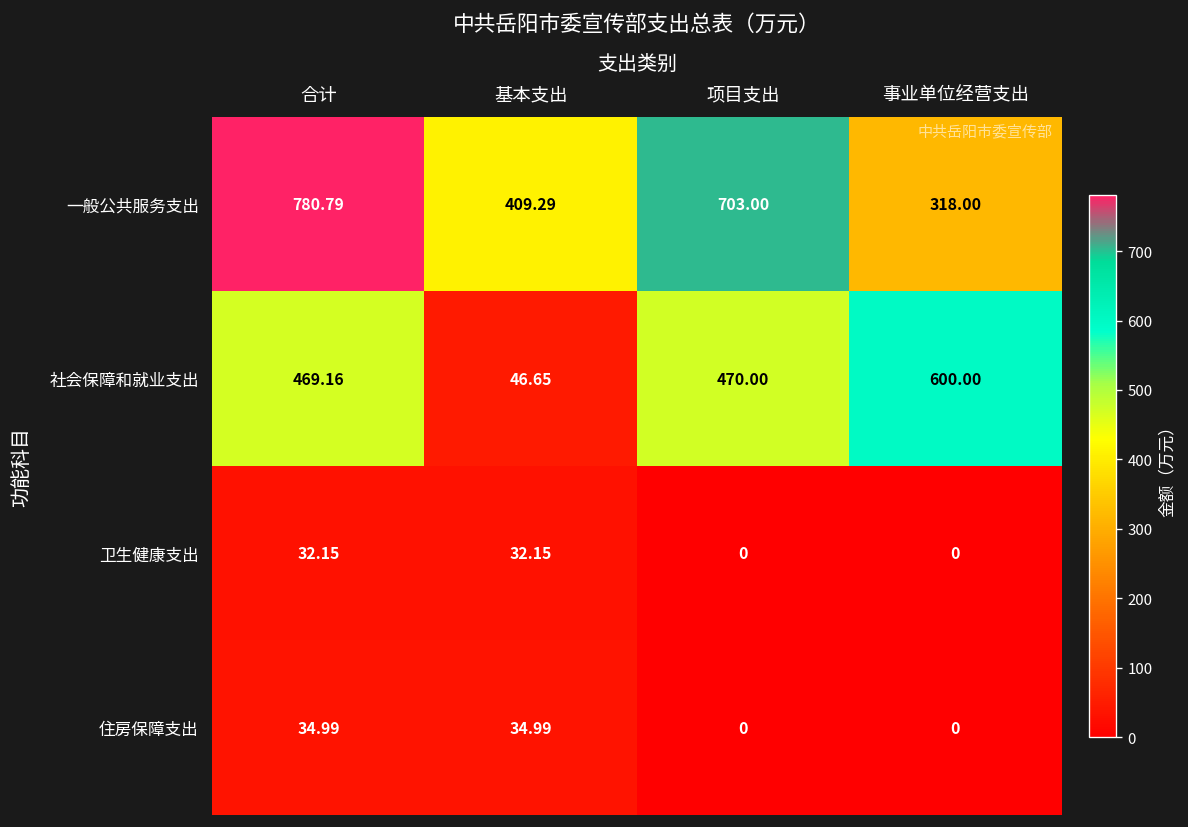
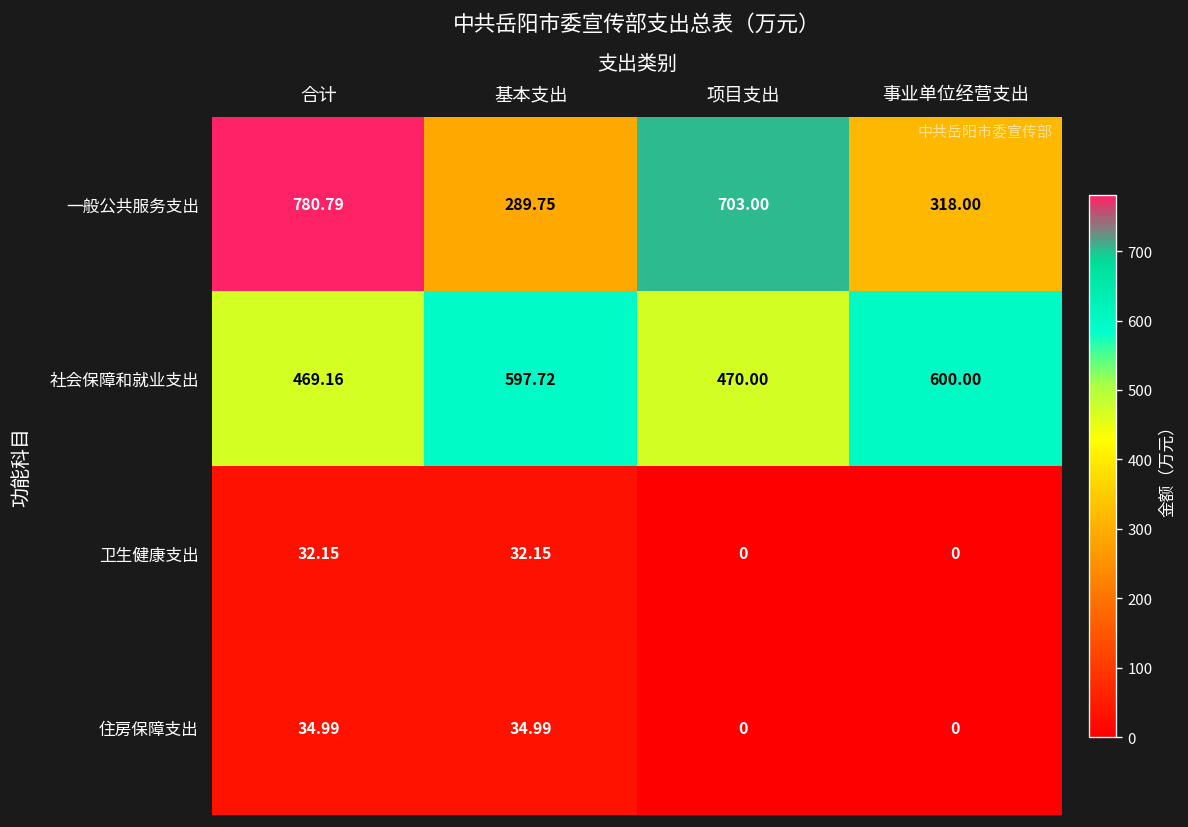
  {
    "一般公共服务支出": {
      "合计": 780.79,
-     "基本支出": 409.29,
+     "基本支出": 289.75,
      "项目支出": 703.00
    },
    "社会保障和就业支出": {
      "合计": 469.16,
-     "基本支出": 46.65,
+     "基本支出": 597.72,
      "项目支出": 470.00,
      "事业单位经营支出": 600.00
    },
    "卫生健康支出": {
      "合计": 32.15,
      "基本支出": 32.15,
      "项目支出": 0,
      "事业单位经营支出": 0
    },
    "住房保障支出": {
      "合计": 34.99,
      "基本支出": 34.99,
      "项目支出": 0,
      "事业单位经营支出": 0
    }
  }
